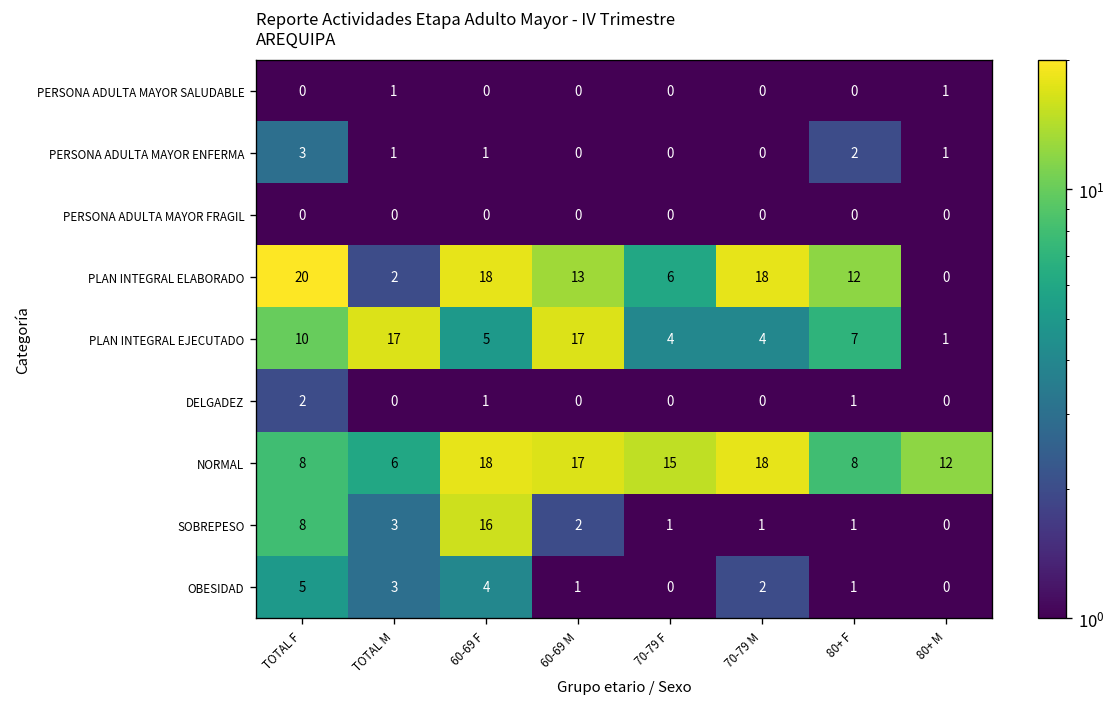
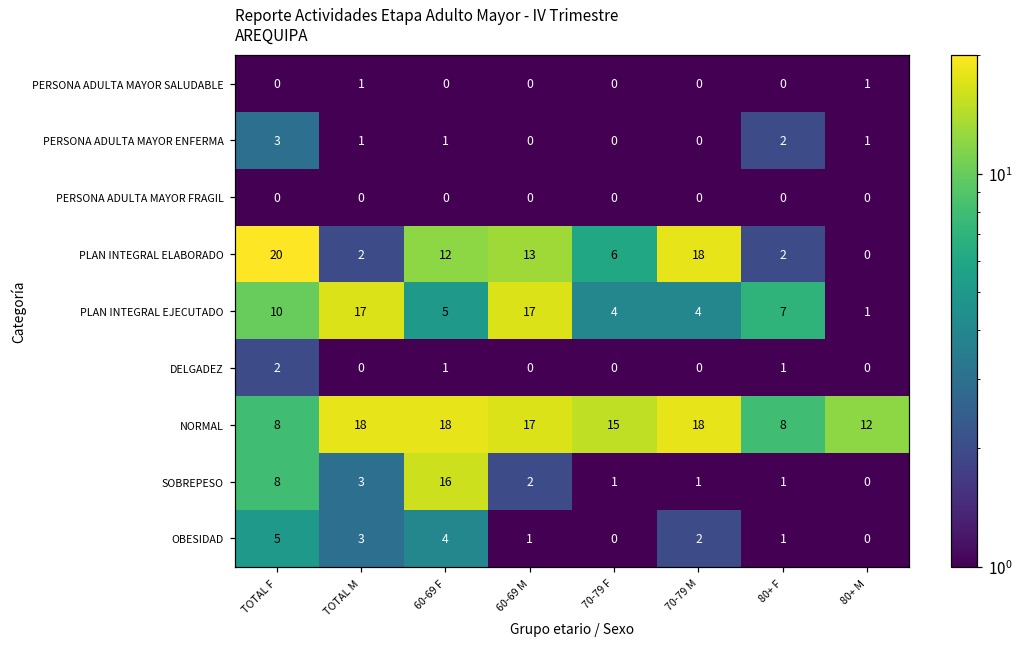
  {
    "PERSONA ADULTA MAYOR SALUDABLE": {
      "TOTAL F": 0,
      "TOTAL M": 1,
      "60-69 F": 0,
      "60-69 M": 0,
      "70-79 F": 0,
      "70-79 M": 0,
      "80+ F": 0,
      "80+ M": 1
    },
    "PERSONA ADULTA MAYOR ENFERMA": {
      "TOTAL F": 3,
      "TOTAL M": 1,
      "60-69 F": 1,
      "60-69 M": 0,
      "70-79 F": 0,
      "70-79 M": 0,
      "80+ F": 2,
      "80+ M": 1
    },
    "PERSONA ADULTA MAYOR FRAGIL": {
      "TOTAL F": 0,
      "TOTAL M": 0,
      "60-69 F": 0,
      "60-69 M": 0,
      "70-79 F": 0,
      "70-79 M": 0,
      "80+ F": 0,
      "80+ M": 0
    },
    "PLAN INTEGRAL ELABORADO": {
      "TOTAL F": 20,
      "TOTAL M": 2,
-     "60-69 F": 18,
+     "60-69 F": 12,
      "60-69 M": 13,
      "70-79 F": 6,
      "70-79 M": 18,
-     "80+ F": 12,
+     "80+ F": 2,
      "80+ M": 0
    },
    "PLAN INTEGRAL EJECUTADO": {
      "TOTAL F": 10,
      "TOTAL M": 17,
      "60-69 F": 5,
      "60-69 M": 17,
      "70-79 F": 4,
      "70-79 M": 4,
      "80+ F": 7,
      "80+ M": 1
    },
    "DELGADEZ": {
      "TOTAL F": 2,
      "TOTAL M": 0,
      "60-69 F": 1,
      "60-69 M": 0,
      "70-79 F": 0,
      "70-79 M": 0,
      "80+ F": 1,
      "80+ M": 0
    },
    "NORMAL": {
      "TOTAL F": 8,
-     "TOTAL M": 6,
+     "TOTAL M": 18,
      "60-69 F": 18,
      "60-69 M": 17,
      "70-79 F": 15,
      "70-79 M": 18,
      "80+ F": 8,
      "80+ M": 12
    },
    "SOBREPESO": {
      "TOTAL F": 8,
      "TOTAL M": 3,
      "60-69 F": 16,
      "60-69 M": 2,
      "70-79 F": 1,
      "70-79 M": 1,
      "80+ F": 1,
      "80+ M": 0
    },
    "OBESIDAD": {
      "TOTAL F": 5,
      "TOTAL M": 3,
      "60-69 F": 4,
      "60-69 M": 1,
      "70-79 F": 0,
      "70-79 M": 2,
      "80+ F": 1,
      "80+ M": 0
    }
  }
